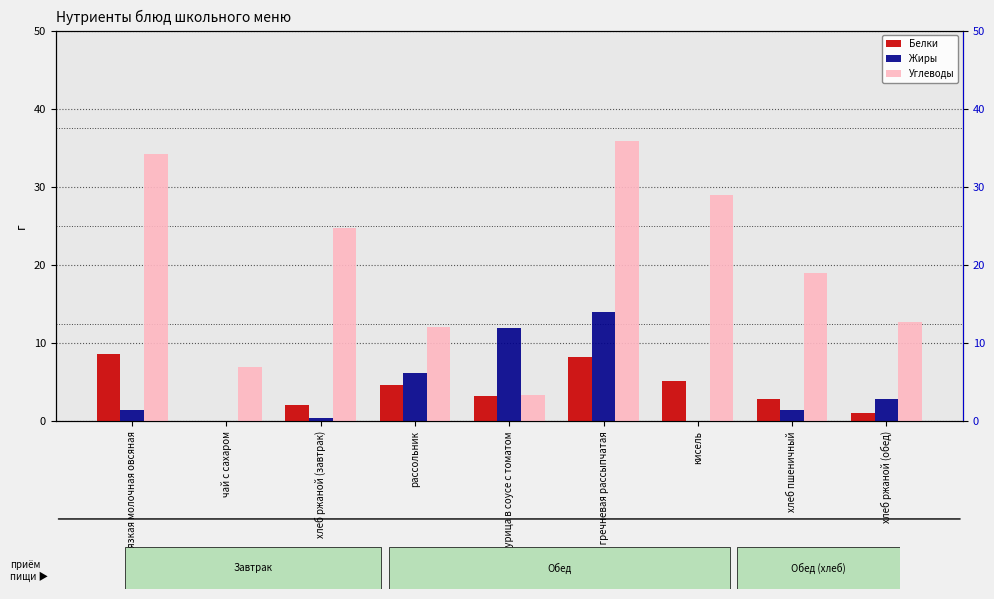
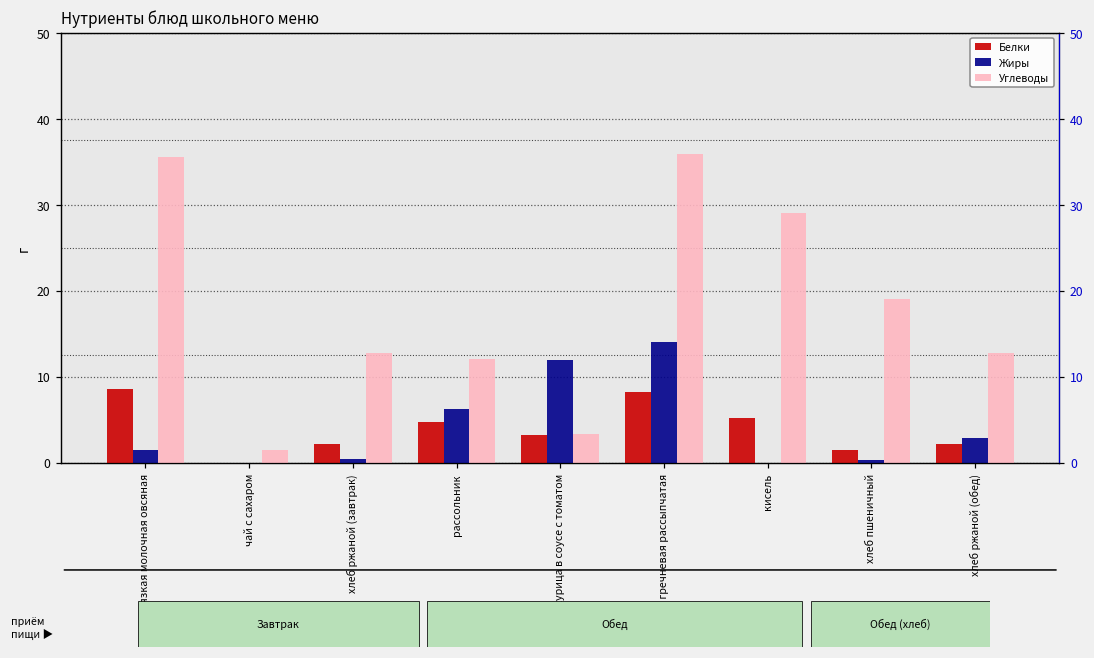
  {
    "Белки": {
      "каша вязкая молочная овсяная": 9,
      "чай с сахаром": 0,
      "хлеб ржаной (завтрак)": 2,
      "рассольник": 5,
      "курица в соусе с томатом": 3,
      "каша гречневая рассыпчатая": 8,
      "кисель": 5,
-     "хлеб пшеничный": 3,
-     "хлеб ржаной (обед)": 1
+     "хлеб пшеничный": 1,
+     "хлеб ржаной (обед)": 2
    },
    "Жиры": {
      "каша вязкая молочная овсяная": 1,
      "чай с сахаром": 0,
      "хлеб ржаной (завтрак)": 0,
      "рассольник": 6,
      "курица в соусе с томатом": 12,
      "каша гречневая рассыпчатая": 14,
      "кисель": 0,
-     "хлеб пшеничный": 1,
+     "хлеб пшеничный": 0,
      "хлеб ржаной (обед)": 3
    },
    "Углеводы": {
-     "каша вязкая молочная овсяная": 34,
-     "чай с сахаром": 7,
-     "хлеб ржаной (завтрак)": 25,
+     "каша вязкая молочная овсяная": 36,
+     "чай с сахаром": 2,
+     "хлеб ржаной (завтрак)": 13,
      "рассольник": 12,
      "курица в соусе с томатом": 3,
      "каша гречневая рассыпчатая": 36,
      "кисель": 29,
      "хлеб пшеничный": 19,
      "хлеб ржаной (обед)": 13
    }
  }
